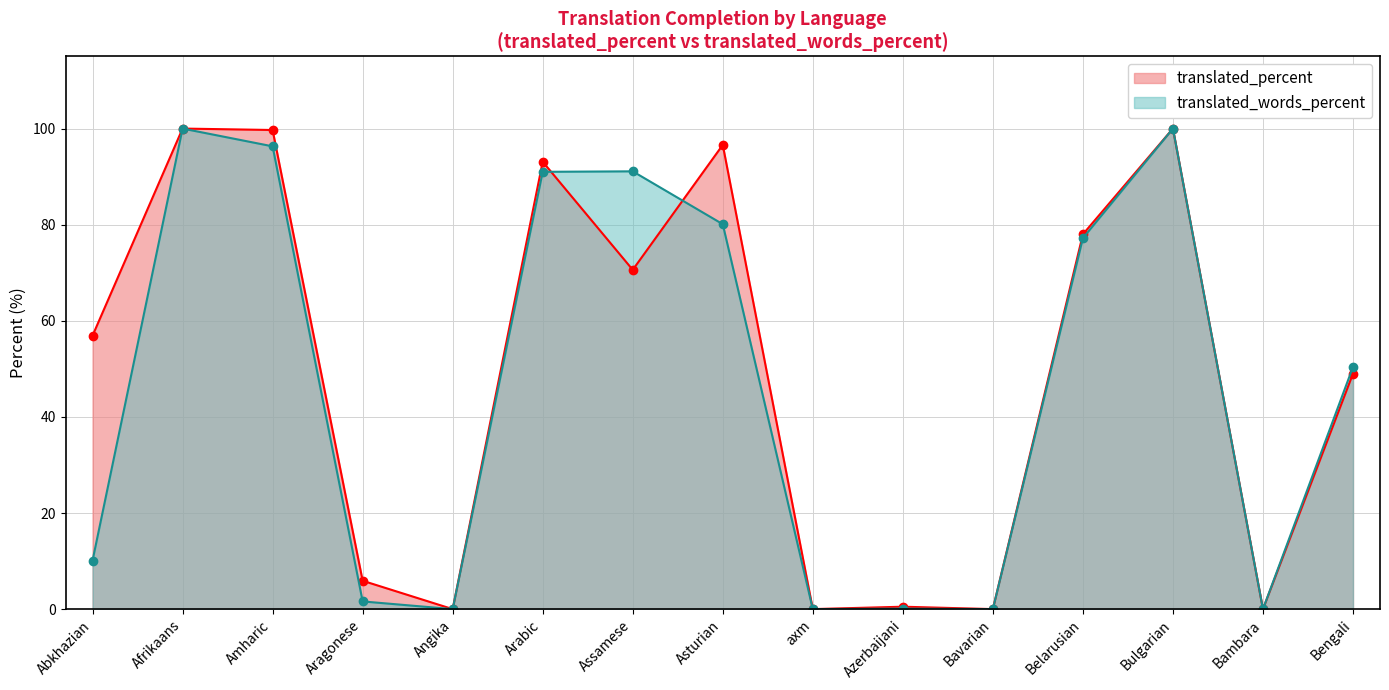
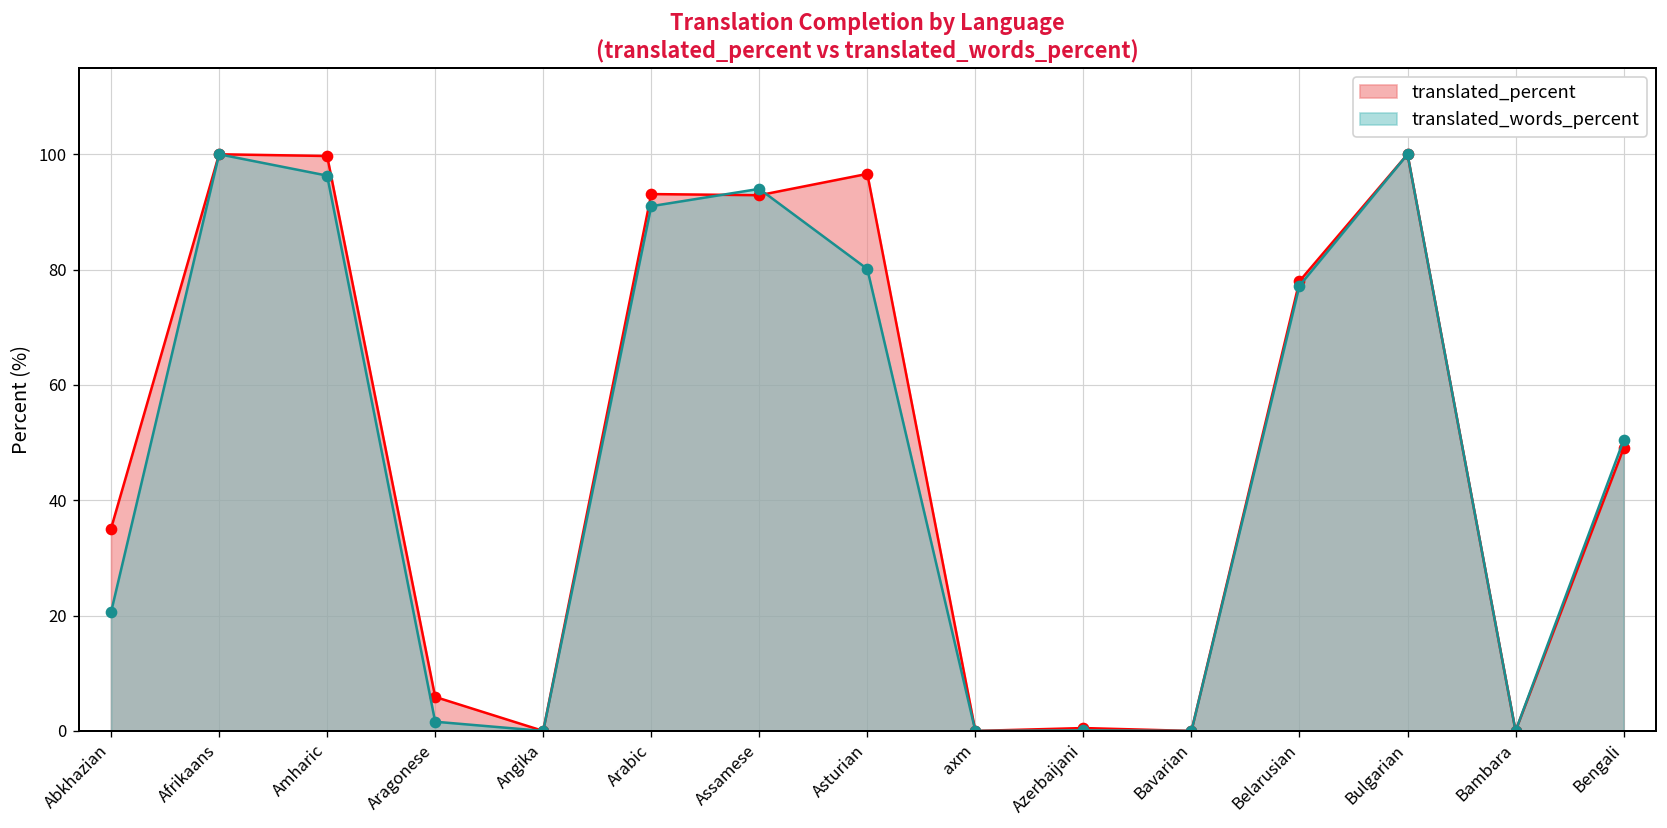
  {
    "translated_percent": {
-     "Abkhazian": 57,
+     "Abkhazian": 35,
      "Amharic": 100,
      "Aragonese": 6,
      "Arabic": 93,
-     "Assamese": 71,
+     "Assamese": 93,
      "Asturian": 97,
      "Belarusian": 78,
      "Bengali": 49
    },
    "translated_words_percent": {
-     "Abkhazian": 10,
+     "Abkhazian": 21,
      "Amharic": 96,
      "Aragonese": 2,
      "Arabic": 91,
-     "Assamese": 91,
+     "Assamese": 94,
      "Asturian": 80,
      "Belarusian": 77,
      "Bengali": 50
    }
  }
